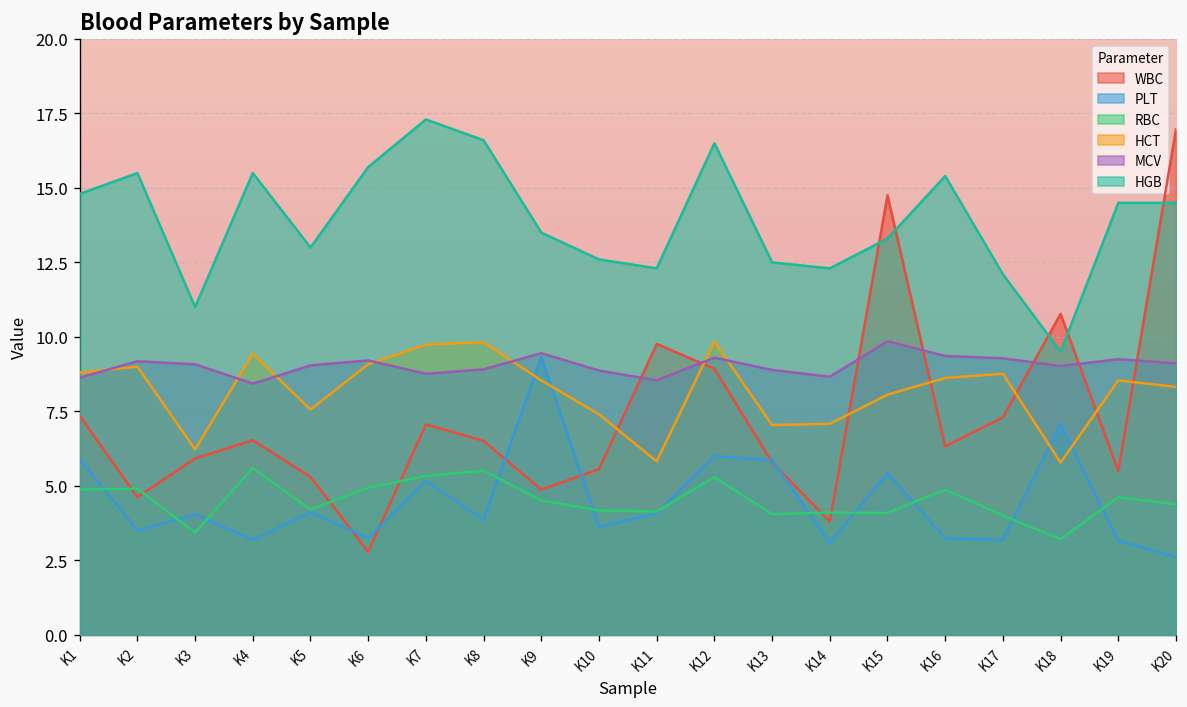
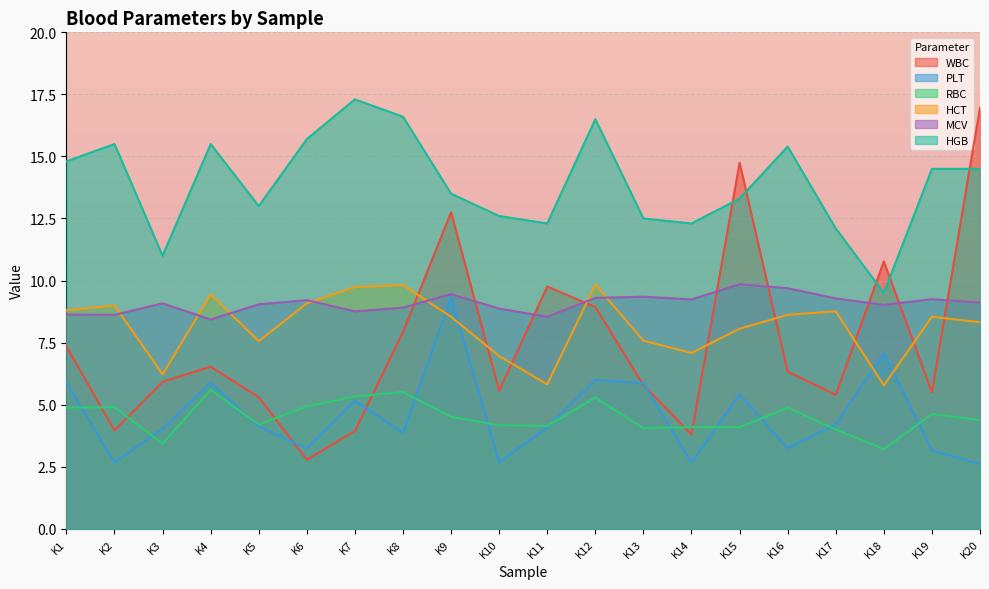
  {
    "WBC": {
      "K1": 7.4,
-     "K2": 4.6,
+     "K2": 4.0,
      "K3": 5.9,
      "K4": 6.5,
      "K5": 5.3,
      "K6": 2.8,
-     "K7": 7.1,
-     "K8": 6.5,
-     "K9": 4.9,
+     "K7": 3.9,
+     "K8": 7.9,
+     "K9": 12.8,
      "K10": 5.6,
      "K11": 9.8,
      "K12": 8.9,
      "K14": 3.8,
      "K15": 14.8,
      "K16": 6.3,
-     "K17": 7.3,
+     "K17": 5.4,
      "K18": 10.8,
      "K19": 5.5,
      "K20": 17.0
    },
    "PLT": {
      "K1": 5.9,
-     "K2": 3.5,
+     "K2": 2.7,
      "K3": 4.0,
-     "K4": 3.2,
+     "K4": 5.9,
      "K6": 3.2,
      "K7": 5.2,
      "K8": 3.9,
      "K9": 9.3,
-     "K10": 3.6,
+     "K10": 2.7,
      "K12": 6.0,
-     "K14": 3.1,
+     "K14": 2.7,
      "K15": 5.4,
      "K16": 3.2,
-     "K17": 3.2,
+     "K17": 4.2,
      "K18": 7.1,
      "K19": 3.2,
      "K20": 2.6
    },
    "HCT": {
      "K1": 8.8,
      "K2": 9.0,
      "K3": 6.2,
      "K4": 9.4,
      "K5": 7.6,
      "K6": 9.1,
      "K7": 9.7,
      "K8": 9.8,
      "K9": 8.5,
-     "K10": 7.4,
+     "K10": 7.0,
      "K11": 5.8,
      "K12": 9.8,
-     "K13": 7.0,
+     "K13": 7.6,
      "K14": 7.1,
      "K15": 8.1,
      "K16": 8.6,
      "K17": 8.8,
      "K18": 5.8,
      "K19": 8.5,
      "K20": 8.3
    },
    "MCV": {
      "K1": 8.6,
-     "K2": 9.2,
+     "K2": 8.6,
      "K3": 9.1,
      "K4": 8.4,
      "K5": 9.0,
      "K6": 9.2,
      "K7": 8.8,
      "K8": 8.9,
      "K9": 9.5,
      "K10": 8.9,
      "K11": 8.5,
      "K12": 9.3,
-     "K13": 8.9,
-     "K14": 8.7,
+     "K13": 9.4,
+     "K14": 9.2,
      "K15": 9.9,
-     "K16": 9.4,
+     "K16": 9.7,
      "K17": 9.3,
      "K18": 9.0,
      "K19": 9.3,
      "K20": 9.1
    }
  }
